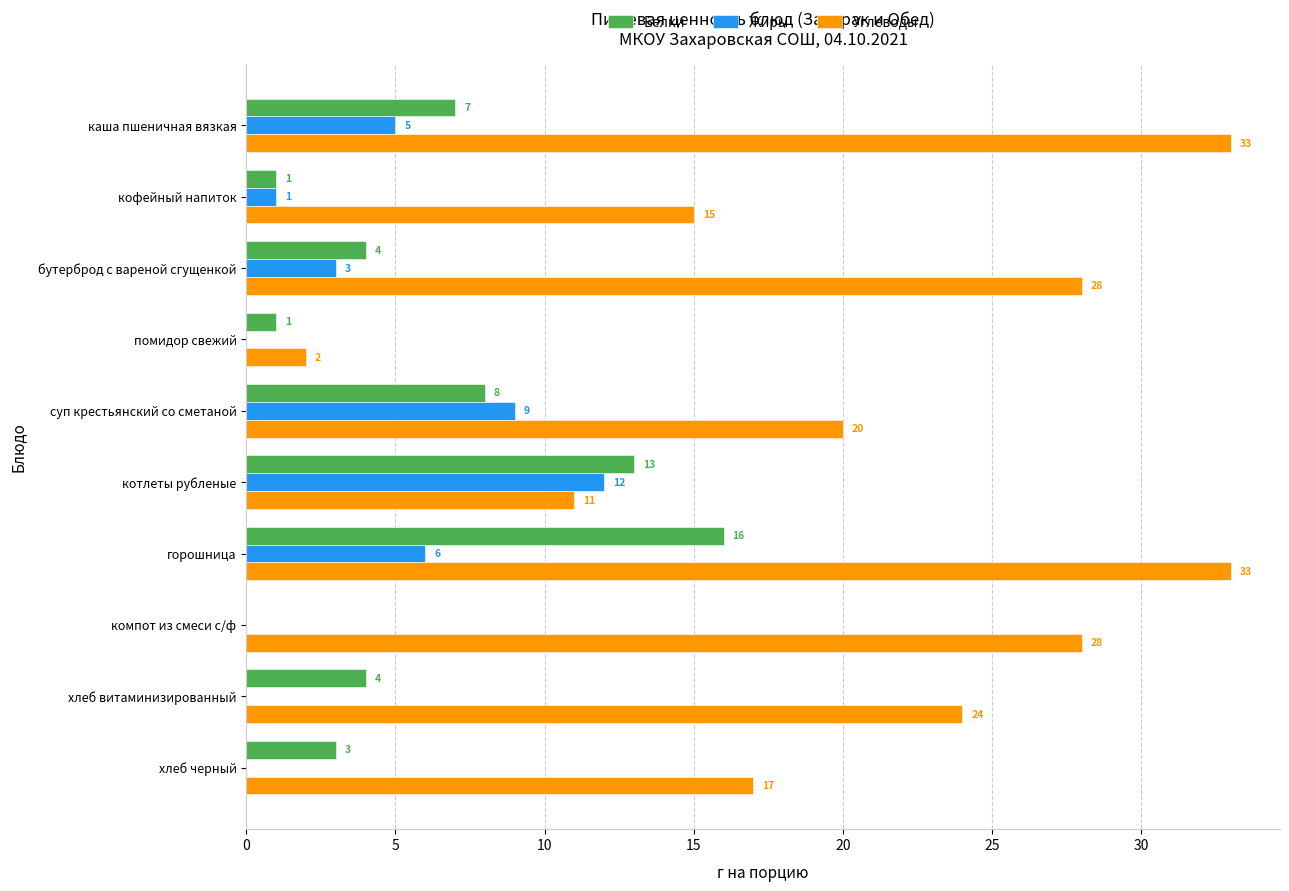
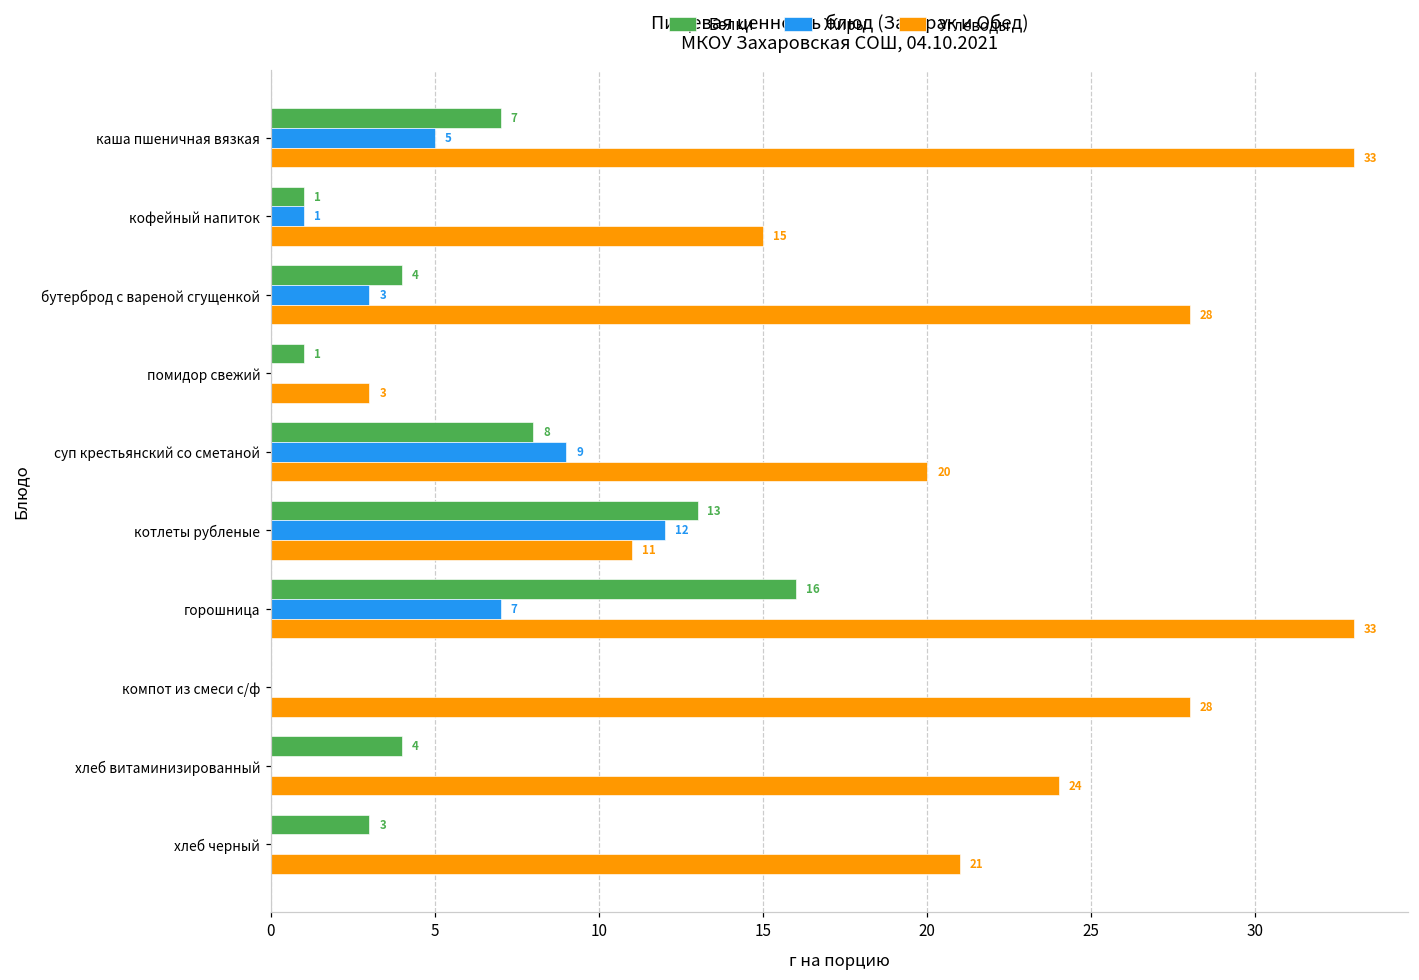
  {
    "Белки": {
      "каша пшеничная вязкая": 7,
      "кофейный напиток": 1,
      "бутерброд с вареной сгущенкой": 4,
      "помидор свежий": 1,
      "суп крестьянский со сметаной": 8,
      "котлеты рубленые": 13,
      "горошница": 16,
      "хлеб витаминизированный": 4,
      "хлеб черный": 3
    },
    "Жиры": {
      "каша пшеничная вязкая": 5,
      "кофейный напиток": 1,
      "бутерброд с вареной сгущенкой": 3,
      "суп крестьянский со сметаной": 9,
      "котлеты рубленые": 12,
-     "горошница": 6
+     "горошница": 7
    },
    "Углеводы": {
      "каша пшеничная вязкая": 33,
      "кофейный напиток": 15,
      "бутерброд с вареной сгущенкой": 28,
-     "помидор свежий": 2,
+     "помидор свежий": 3,
      "суп крестьянский со сметаной": 20,
      "котлеты рубленые": 11,
      "горошница": 33,
      "компот из смеси с/ф": 28,
      "хлеб витаминизированный": 24,
-     "хлеб черный": 17
+     "хлеб черный": 21
    }
  }
